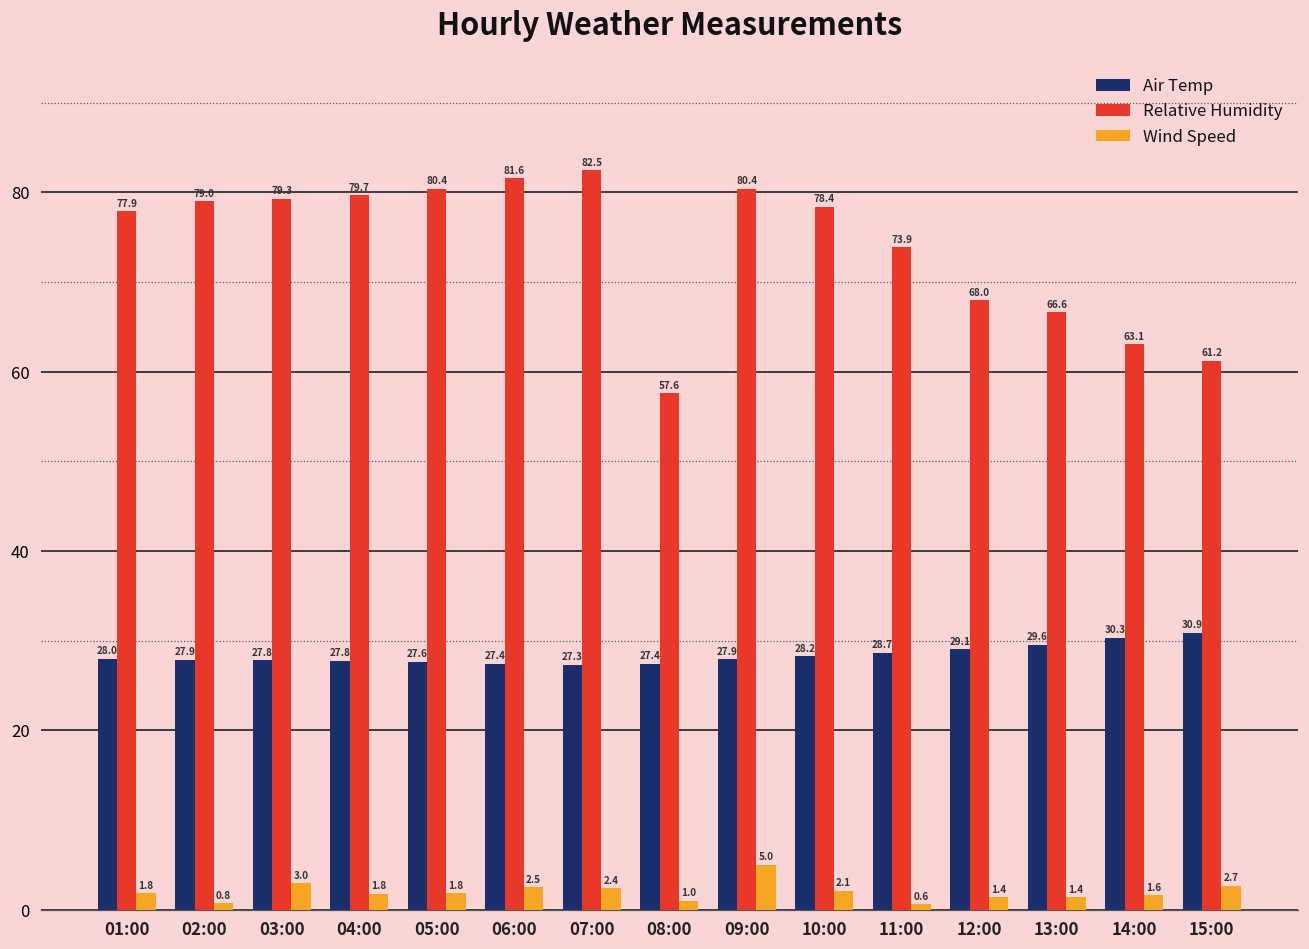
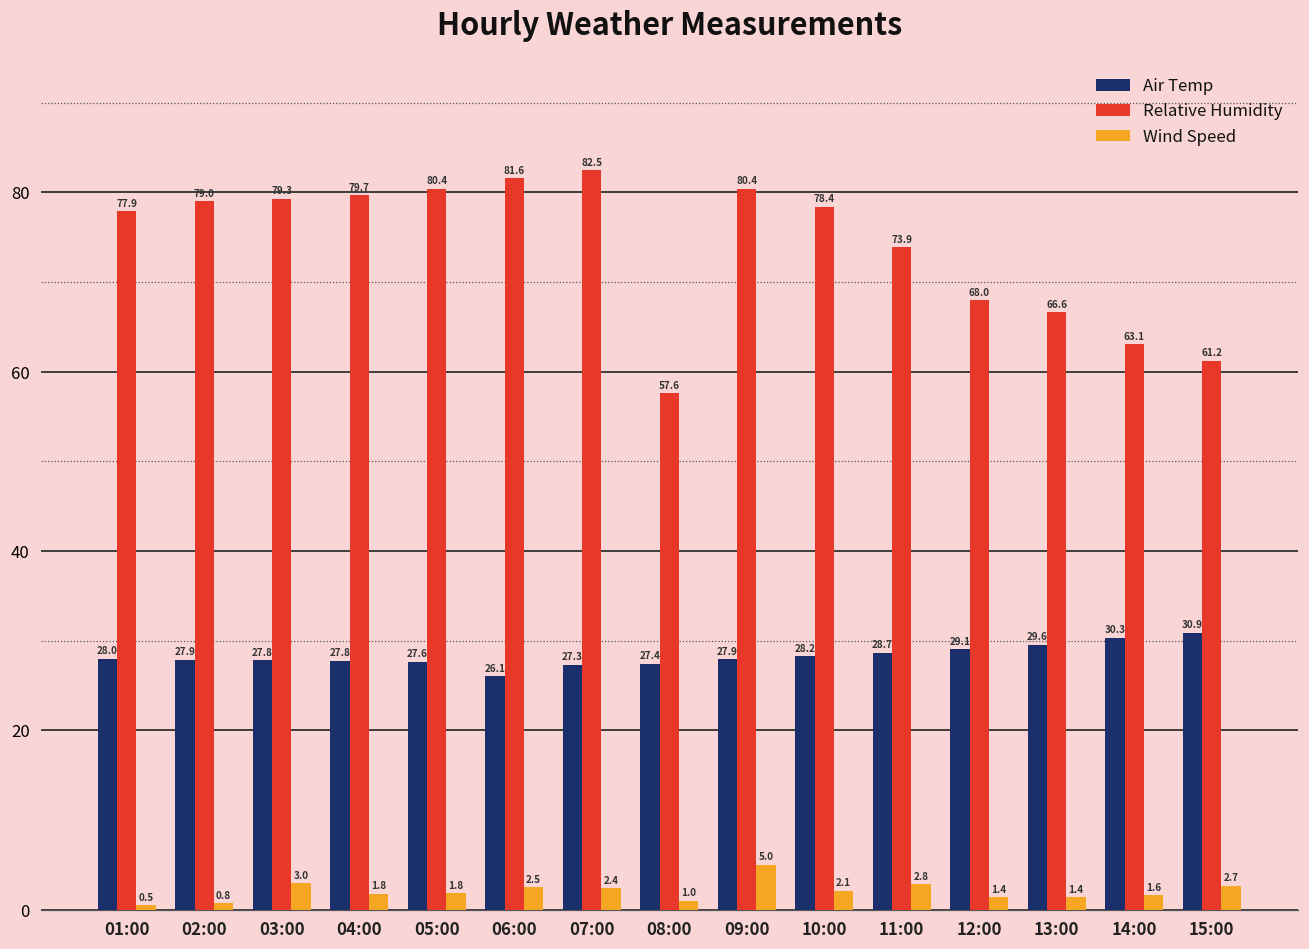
  {
    "Air Temp": {
      "01:00": 28.0,
      "02:00": 27.9,
      "03:00": 27.8,
      "04:00": 27.8,
      "05:00": 27.6,
-     "06:00": 27.4,
+     "06:00": 26.1,
      "07:00": 27.3,
      "08:00": 27.4,
      "09:00": 27.9,
      "10:00": 28.2,
      "11:00": 28.7,
      "12:00": 29.1,
      "13:00": 29.6,
      "14:00": 30.3,
      "15:00": 30.9
    },
    "Relative Humidity": {
      "01:00": 77.9,
      "02:00": 79.0,
      "03:00": 79.3,
      "04:00": 79.7,
      "05:00": 80.4,
      "06:00": 81.6,
      "07:00": 82.5,
      "08:00": 57.6,
      "09:00": 80.4,
      "10:00": 78.4,
      "11:00": 73.9,
      "12:00": 68.0,
      "13:00": 66.6,
      "14:00": 63.1,
      "15:00": 61.2
    },
    "Wind Speed": {
-     "01:00": 1.8,
+     "01:00": 0.5,
      "02:00": 0.8,
      "03:00": 3.0,
      "04:00": 1.8,
      "05:00": 1.8,
      "06:00": 2.5,
      "07:00": 2.4,
      "08:00": 1.0,
      "09:00": 5.0,
      "10:00": 2.1,
-     "11:00": 0.6,
+     "11:00": 2.8,
      "12:00": 1.4,
      "13:00": 1.4,
      "14:00": 1.6,
      "15:00": 2.7
    }
  }
